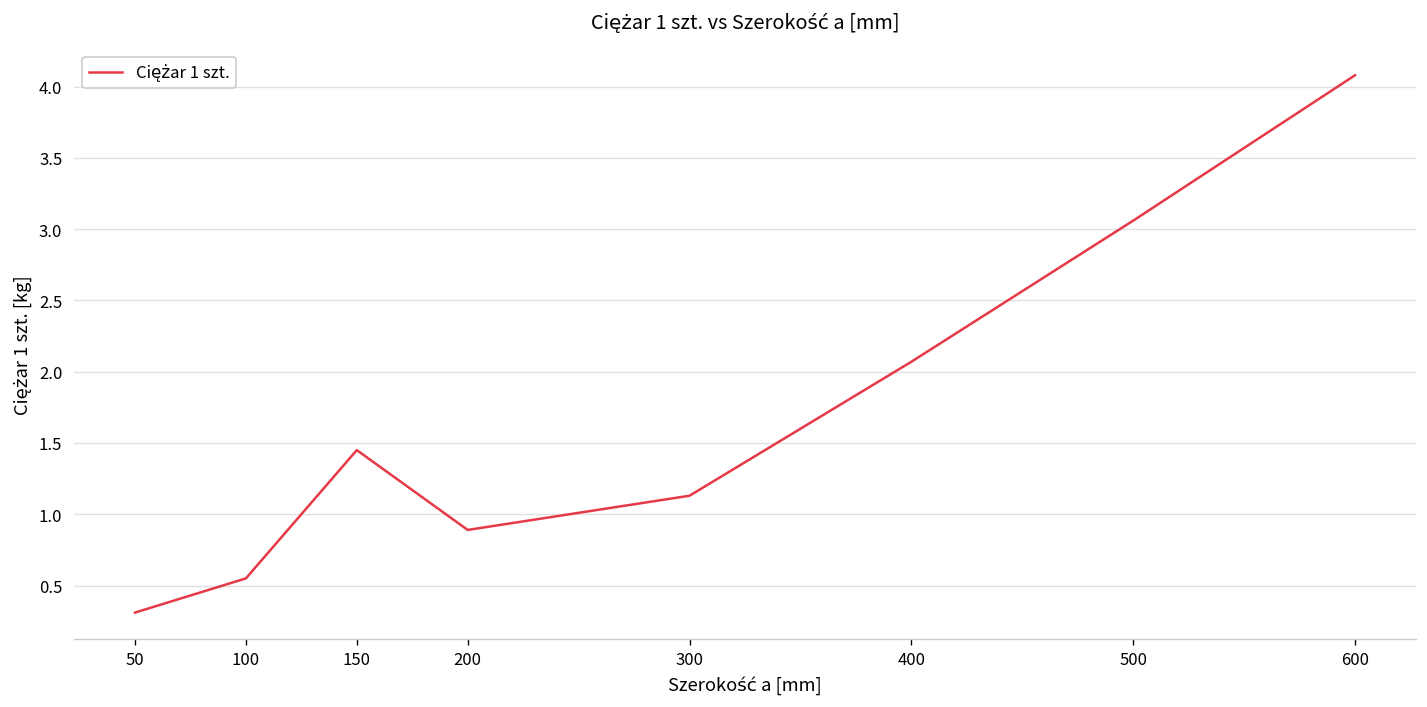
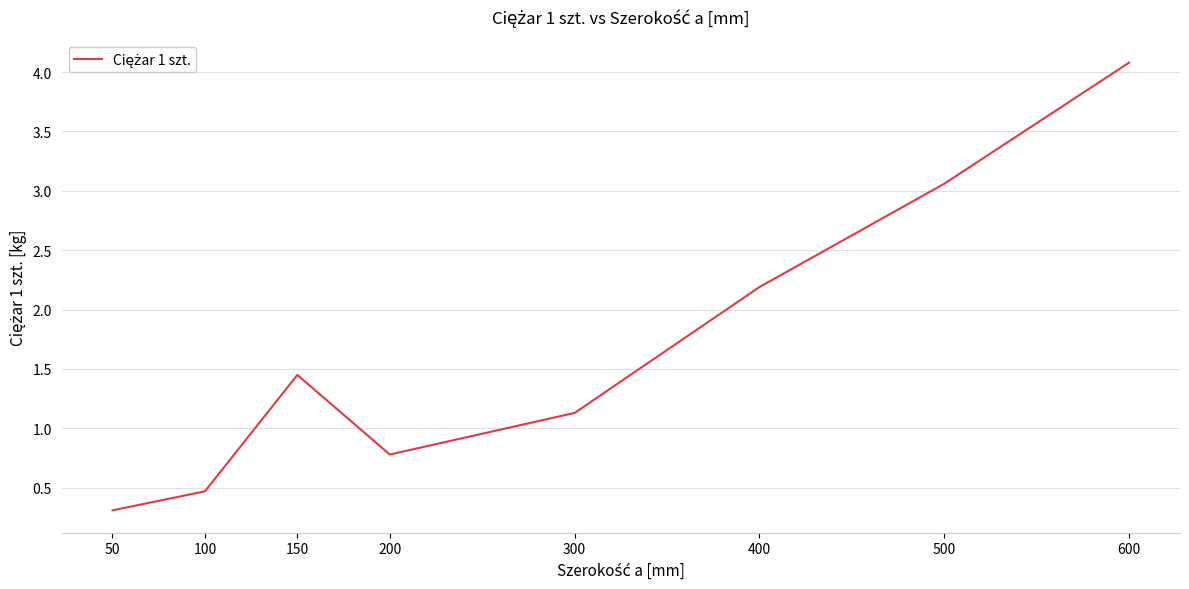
  {
    "50": 0.31,
-   "100": 0.55,
+   "100": 0.47,
    "150": 1.45,
-   "200": 0.89,
+   "200": 0.78,
    "300": 1.13,
-   "400": 2.07,
+   "400": 2.19,
    "500": 3.06,
    "600": 4.08
  }
